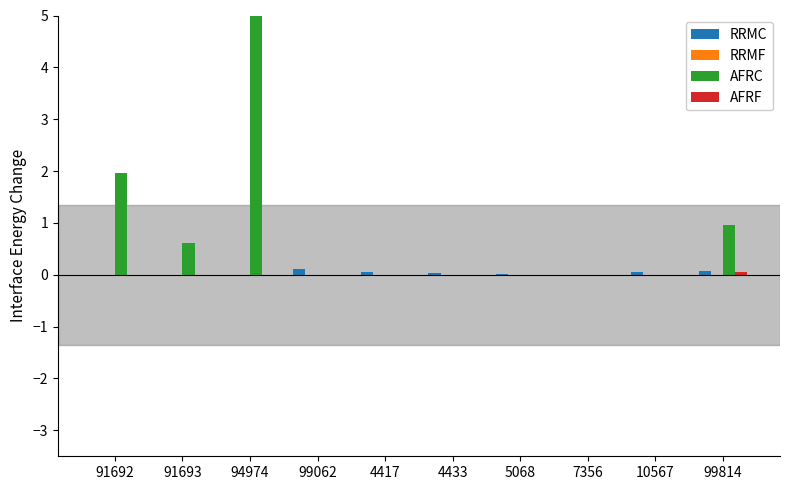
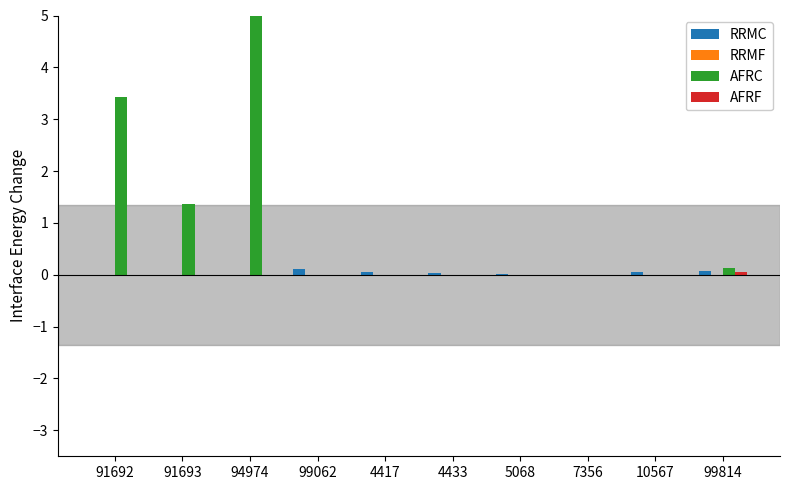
  {
    "RRMC": {
      "99062": 0.1,
      "4417": 0.1,
      "99814": 0.1
    },
    "RRMF": {
      "91692": 0.0,
      "91693": 0.0,
      "94974": 0.0,
      "99062": 0.0,
      "4417": 0.0,
      "4433": 0.0,
      "5068": 0.0,
      "7356": 0.0,
      "10567": 0.0,
      "99814": 0.0
    },
    "AFRC": {
-     "91692": 2.0,
-     "91693": 0.6,
+     "91692": 3.4,
+     "91693": 1.4,
      "94974": 5.0,
      "99062": 0.0,
      "4417": 0.0,
      "4433": 0.0,
      "5068": 0.0,
      "7356": 0.0,
      "10567": 0.0,
-     "99814": 1.0
+     "99814": 0.1
    },
    "AFRF": {
      "91692": 0.0,
      "91693": 0.0,
      "94974": 0.0,
      "99062": 0.0,
      "4417": 0.0,
      "4433": 0.0,
      "5068": 0.0,
      "7356": 0.0,
      "10567": 0.0,
      "99814": 0.0
    }
  }
